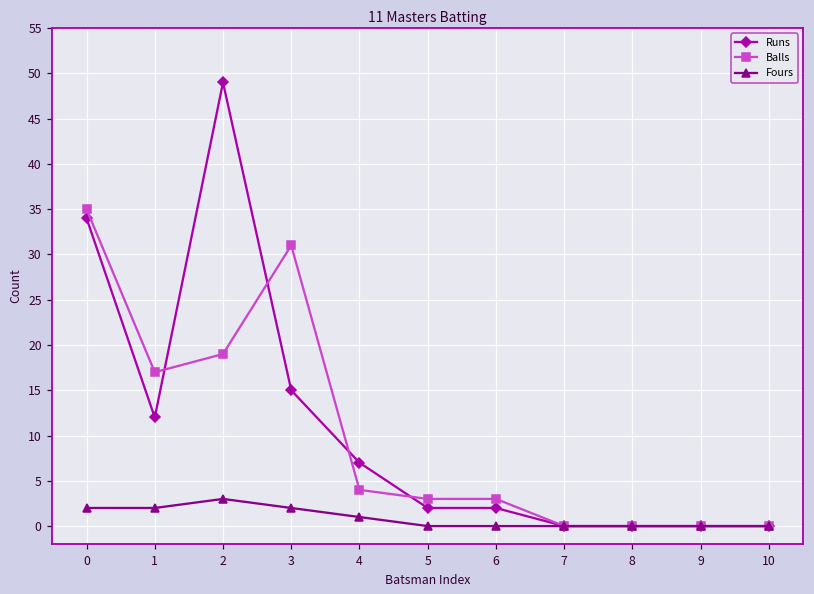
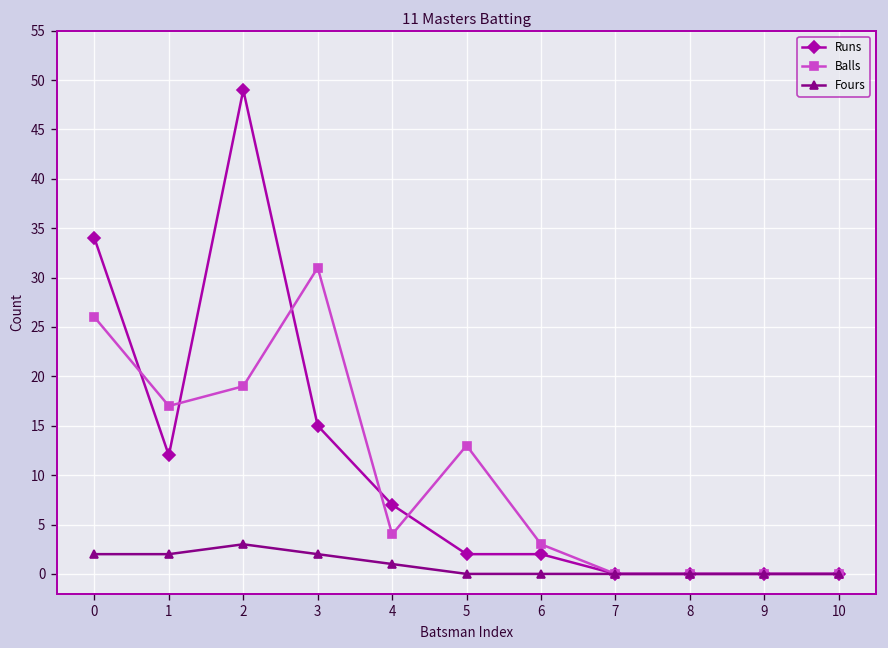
  {
    "Balls": {
-     "0": 35,
+     "0": 26,
      "1": 17,
      "2": 19,
      "3": 31,
      "4": 4,
-     "5": 3,
+     "5": 13,
      "6": 3
    }
  }
